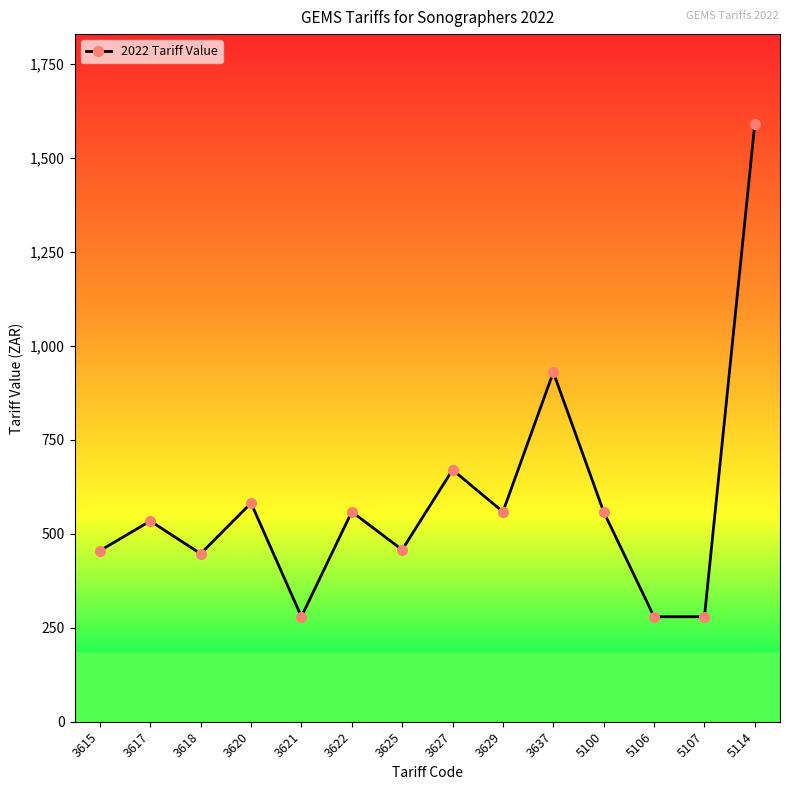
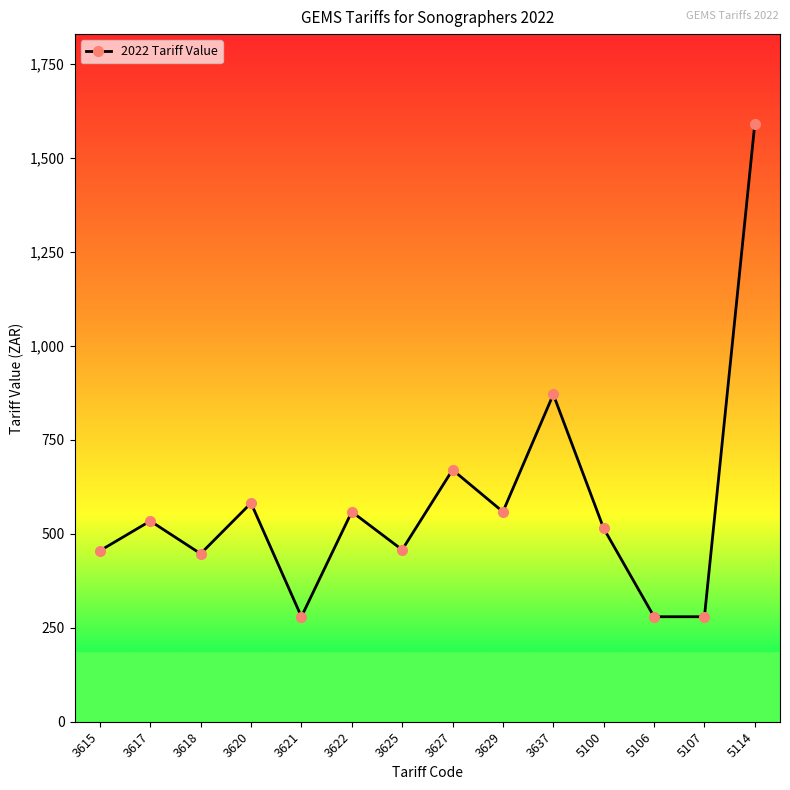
  {
    "3615": "450",
    "3617": "530",
    "3618": "450",
    "3620": "580",
    "3621": "280",
    "3622": "560",
    "3625": "460",
    "3627": "670",
    "3629": "560",
-   "3637": "930",
-   "5100": "560",
+   "3637": "870",
+   "5100": "510",
    "5106": "280",
    "5107": "280",
    "5114": "1,590"
  }
